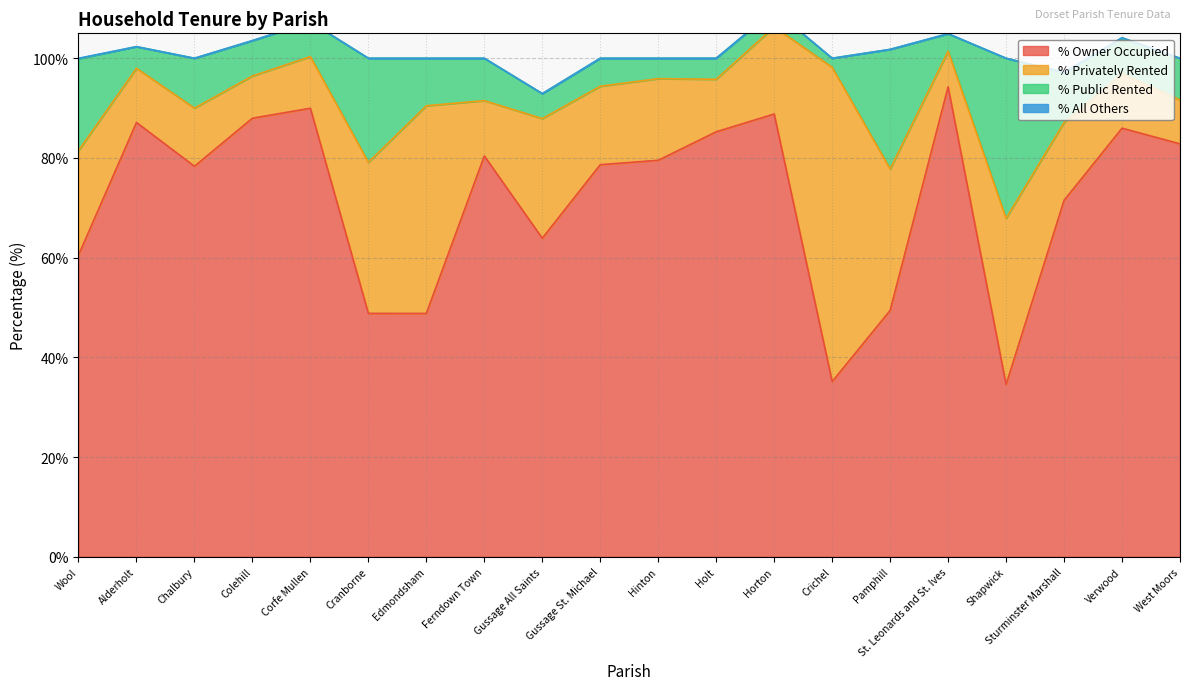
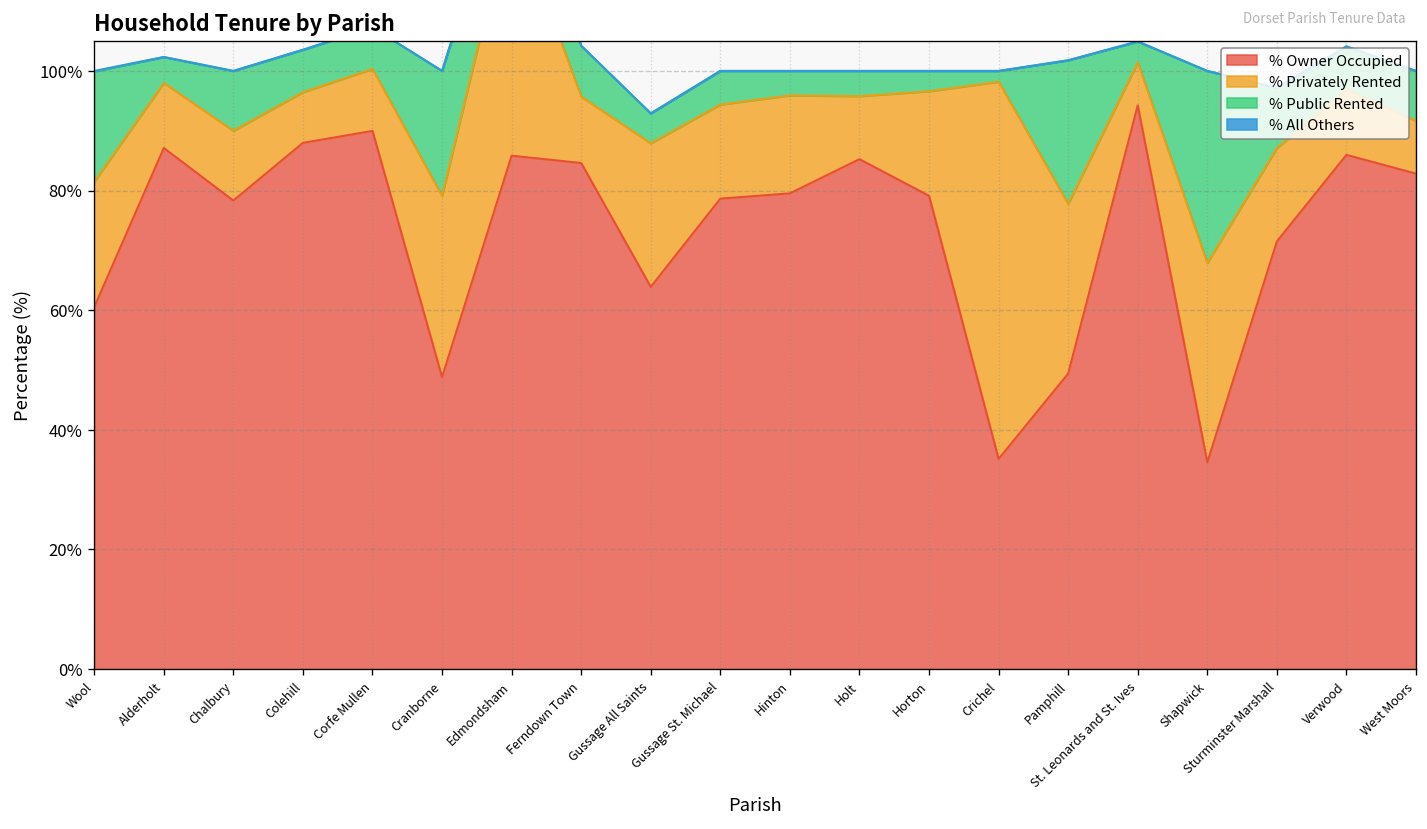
  {
    "% Owner Occupied": {
      "Wool": "61%",
      "Alderholt": "87%",
      "Chalbury": "78%",
      "Colehill": "88%",
      "Corfe Mullen": "90%",
      "Cranborne": "49%",
-     "Edmondsham": "49%",
-     "Ferndown Town": "80%",
+     "Edmondsham": "86%",
+     "Ferndown Town": "85%",
      "Gussage All Saints": "64%",
      "Gussage St. Michael": "79%",
      "Hinton": "80%",
      "Holt": "85%",
-     "Horton": "89%",
+     "Horton": "79%",
      "Crichel": "35%",
      "Pamphill": "49%",
      "St. Leonards and St. Ives": "94%",
      "Shapwick": "35%",
      "Sturminster Marshall": "71%",
      "Verwood": "86%",
      "West Moors": "83%"
    },
    "% Privately Rented": {
      "Wool": "21%",
      "Alderholt": "11%",
      "Chalbury": "12%",
      "Colehill": "8%",
      "Corfe Mullen": "10%",
      "Cranborne": "30%",
      "Ferndown Town": "11%",
      "Gussage All Saints": "24%",
      "Gussage St. Michael": "16%",
      "Hinton": "16%",
      "Holt": "11%",
      "Crichel": "63%",
      "Pamphill": "28%",
      "St. Leonards and St. Ives": "7%",
      "Shapwick": "33%",
      "Sturminster Marshall": "16%",
      "West Moors": "9%"
    }
  }
